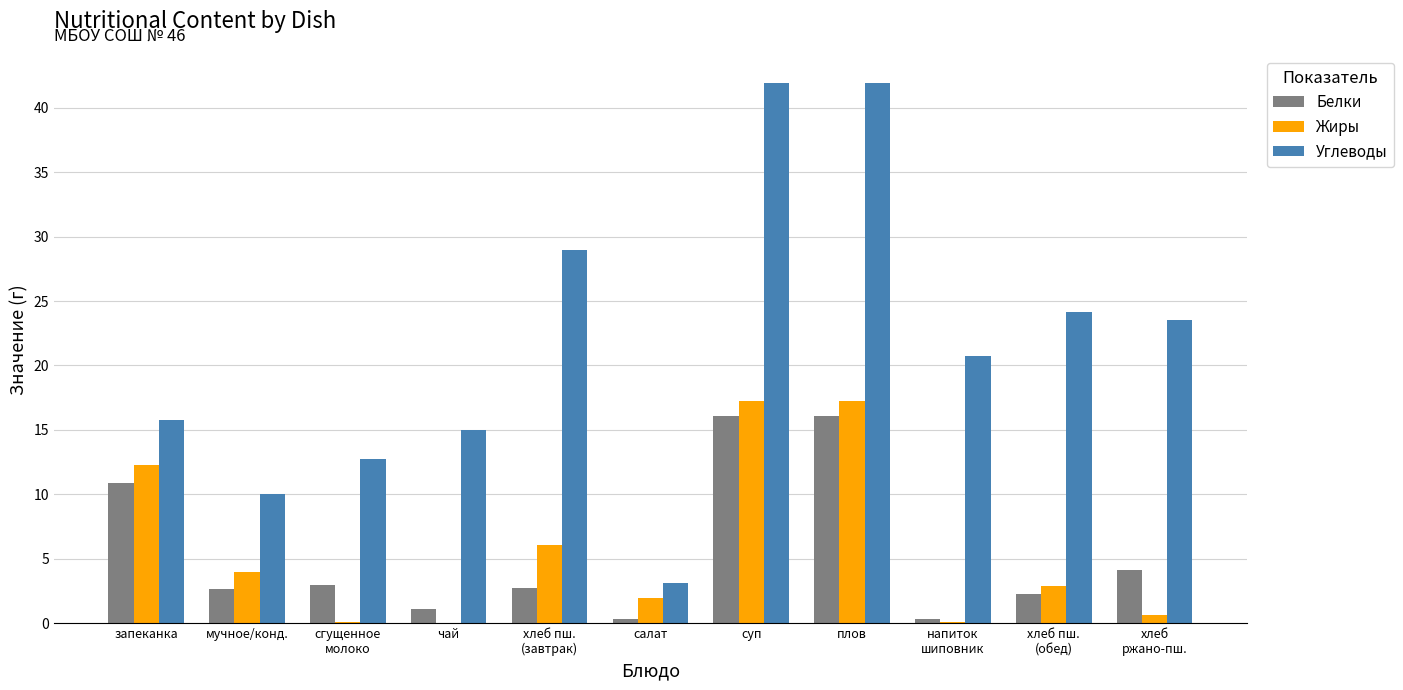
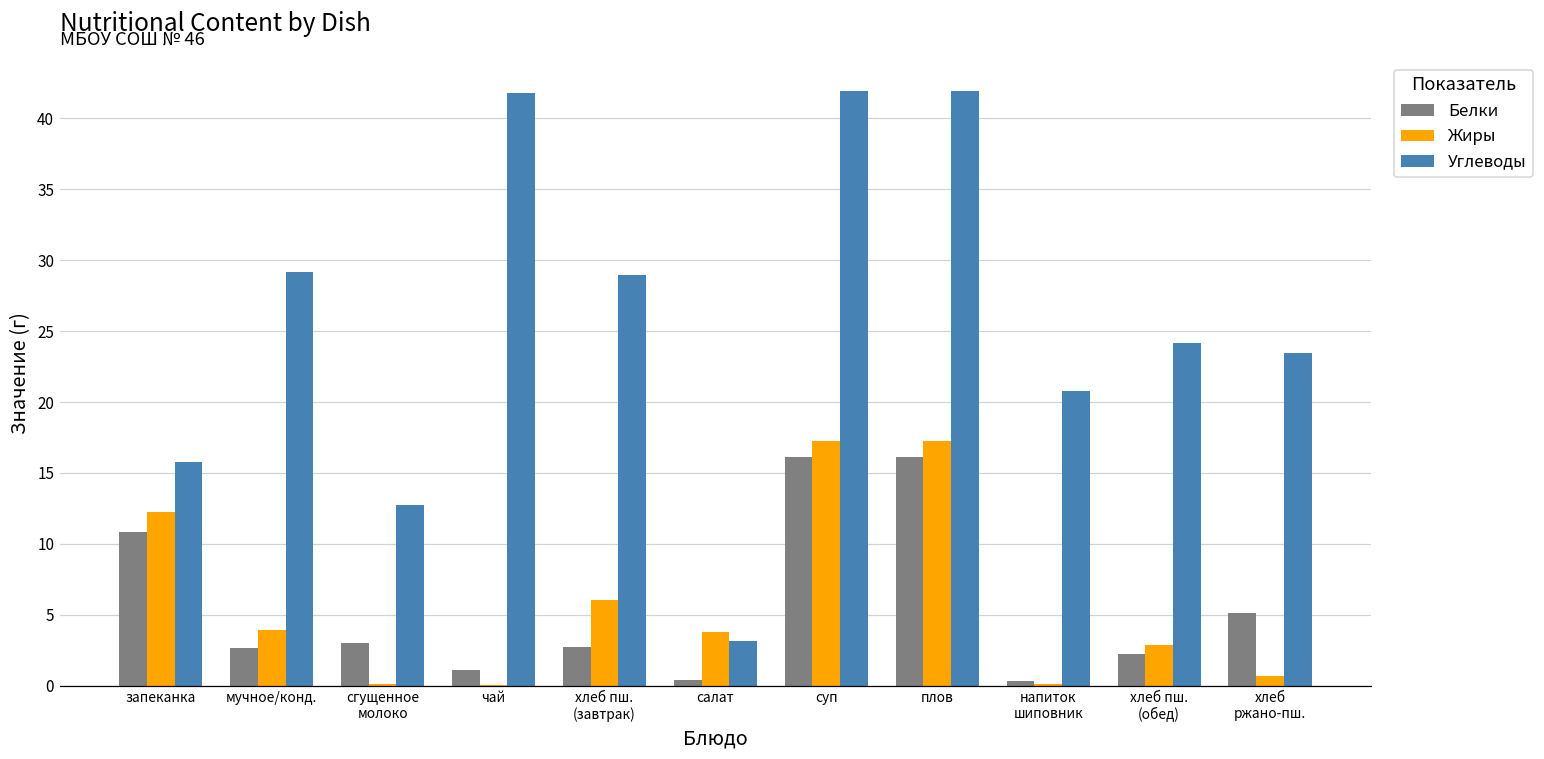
  {
    "Белки": {
      "запеканка": 10.9,
      "мучное/конд.": 2.6,
      "сгущенное молоко": 3.0,
      "чай": 1.1,
      "хлеб пш. (завтрак)": 2.7,
      "салат": 0.4,
      "суп": 16.1,
      "плов": 16.1,
      "напиток шиповник": 0.4,
      "хлеб пш. (обед)": 2.3,
-     "хлеб ржано-пш.": 4.1
+     "хлеб ржано-пш.": 5.1
    },
    "Жиры": {
      "запеканка": 12.3,
      "мучное/конд.": 3.9,
      "хлеб пш. (завтрак)": 6.0,
-     "салат": 2.0,
+     "салат": 3.8,
      "суп": 17.2,
      "плов": 17.2,
      "хлеб пш. (обед)": 2.9,
      "хлеб ржано-пш.": 0.7
    },
    "Углеводы": {
      "запеканка": 15.7,
-     "мучное/конд.": 10.0,
+     "мучное/конд.": 29.2,
      "сгущенное молоко": 12.7,
-     "чай": 15.0,
+     "чай": 41.8,
      "хлеб пш. (завтрак)": 29.0,
      "салат": 3.2,
      "суп": 41.9,
      "плов": 41.9,
      "напиток шиповник": 20.8,
      "хлеб пш. (обед)": 24.2,
      "хлеб ржано-пш.": 23.5
    }
  }
